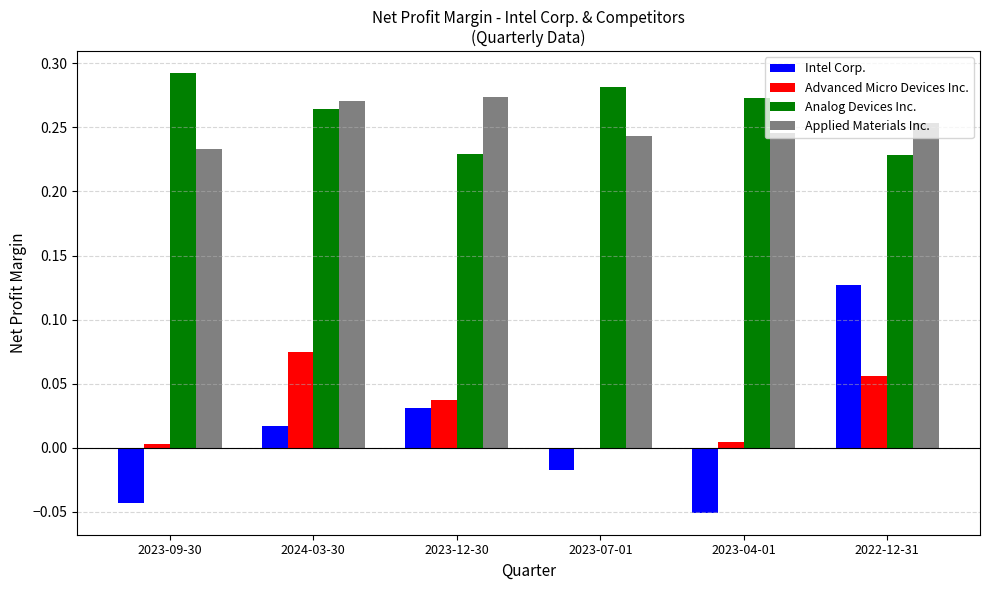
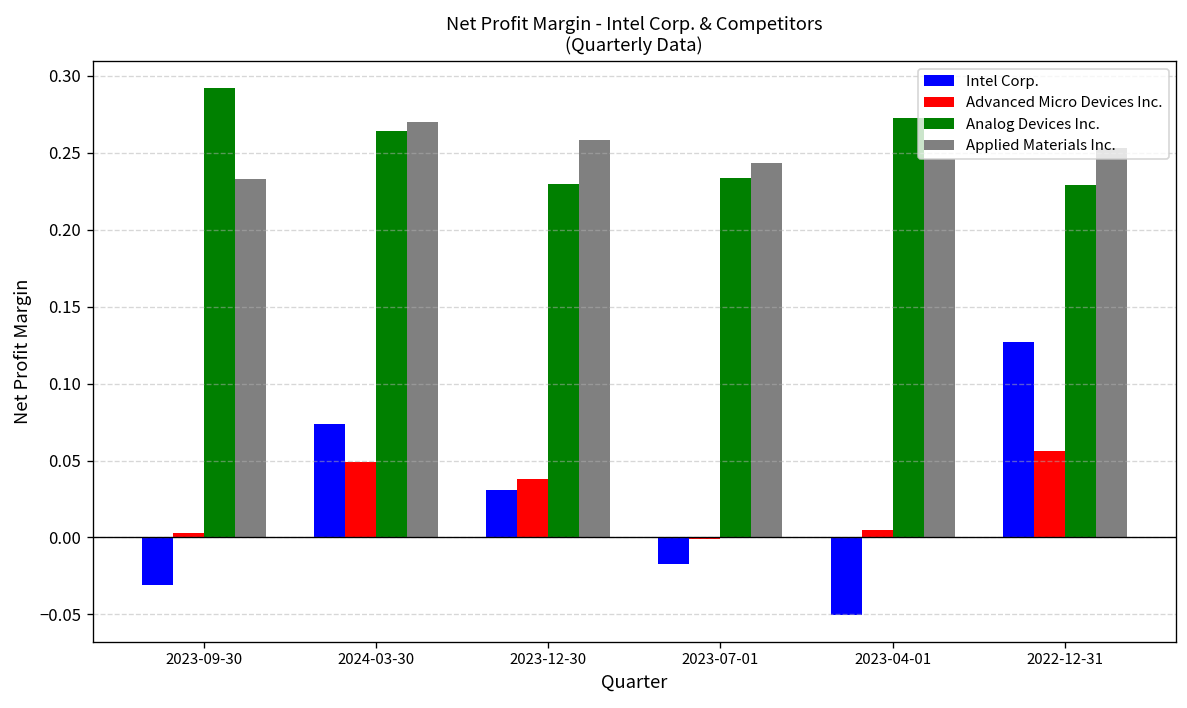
  {
    "Intel Corp.": {
-     "2023-09-30": -0.043,
-     "2024-03-30": 0.017,
+     "2023-09-30": -0.031,
+     "2024-03-30": 0.074,
      "2023-12-30": 0.031,
      "2023-07-01": -0.017,
      "2023-04-01": -0.051,
      "2022-12-31": 0.127
    },
    "Advanced Micro Devices Inc.": {
      "2023-09-30": 0.003,
-     "2024-03-30": 0.075,
+     "2024-03-30": 0.049,
      "2023-12-30": 0.038,
      "2023-04-01": 0.005,
      "2022-12-31": 0.056
    },
    "Analog Devices Inc.": {
      "2023-09-30": 0.292,
      "2024-03-30": 0.265,
      "2023-12-30": 0.230,
-     "2023-07-01": 0.282,
+     "2023-07-01": 0.233,
      "2023-04-01": 0.273,
      "2022-12-31": 0.229
    },
    "Applied Materials Inc.": {
      "2023-09-30": 0.233,
      "2024-03-30": 0.270,
-     "2023-12-30": 0.274,
+     "2023-12-30": 0.259,
      "2023-07-01": 0.244
    }
  }
